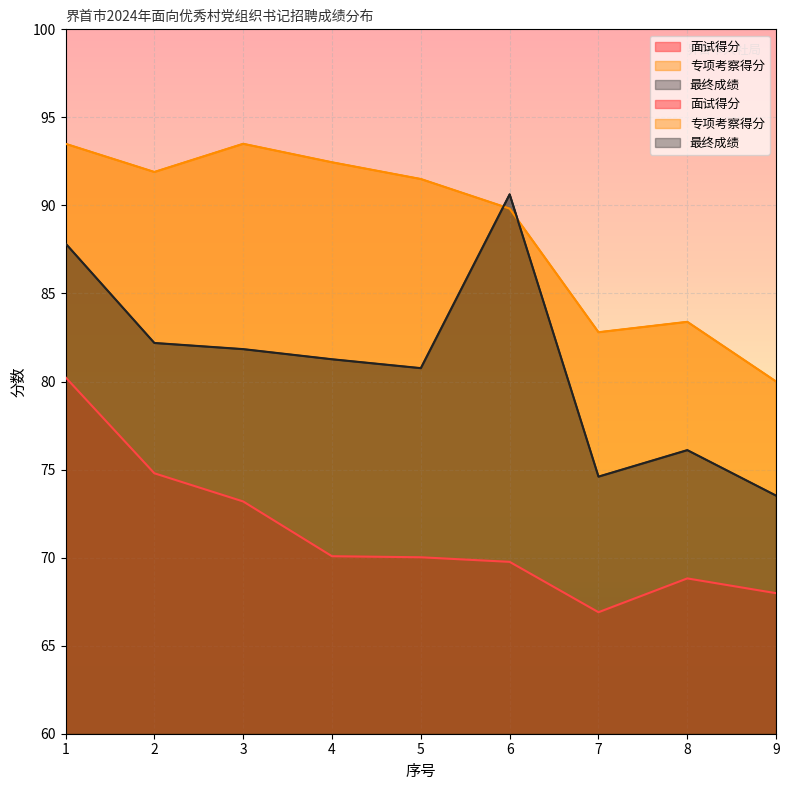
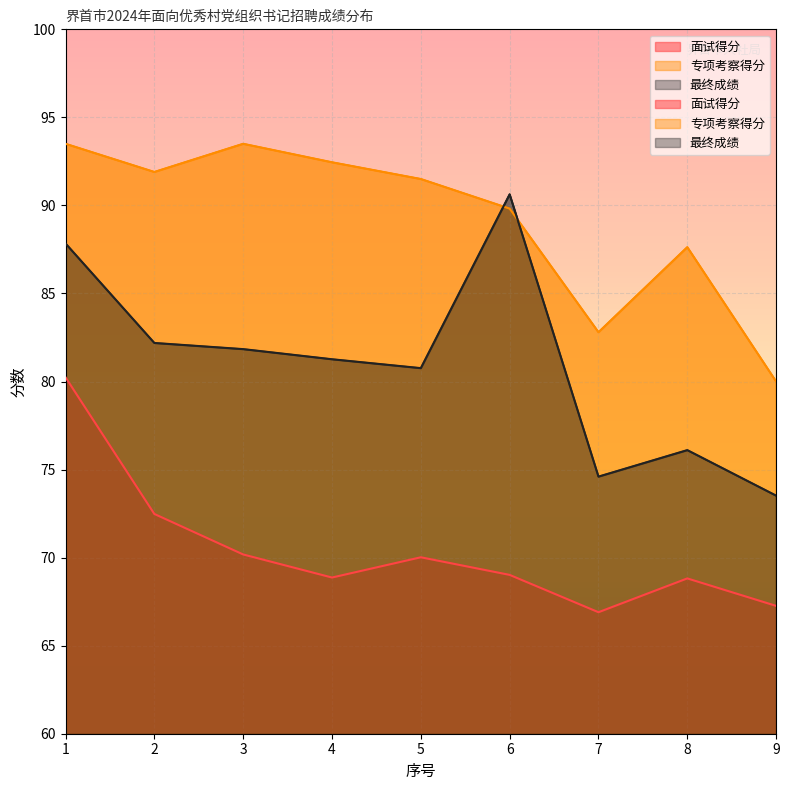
  {
    "面试得分": {
      "1": 80.2,
-     "2": 74.8,
-     "3": 73.2,
-     "4": 70.1,
+     "2": 72.5,
+     "3": 70.2,
+     "4": 68.9,
      "5": 70.0,
-     "6": 69.8,
+     "6": 69.0,
      "7": 66.9,
      "8": 68.8,
-     "9": 68.0
+     "9": 67.3
    },
    "专项考察得分": {
      "1": 93.5,
      "2": 91.9,
      "3": 93.5,
      "4": 92.5,
      "5": 91.5,
      "6": 89.8,
      "7": 82.8,
-     "8": 83.4,
+     "8": 87.6,
      "9": 80.0
    },
    "最终成绩": {
      "1": 87.8,
      "2": 82.2,
      "3": 81.8,
      "4": 81.3,
      "5": 80.8,
      "6": 90.6,
      "7": 74.6,
      "8": 76.1,
      "9": 73.5
    }
  }
